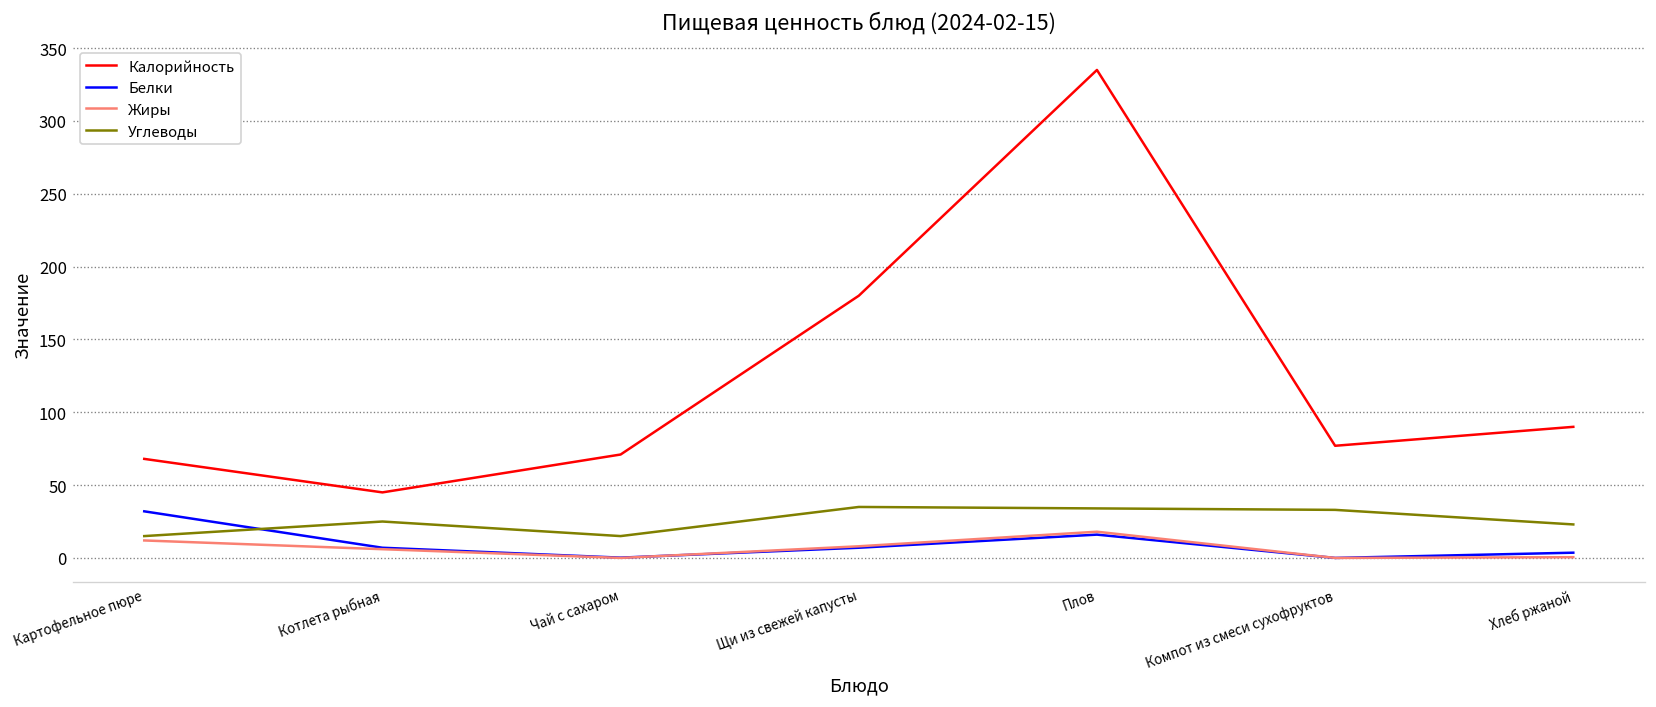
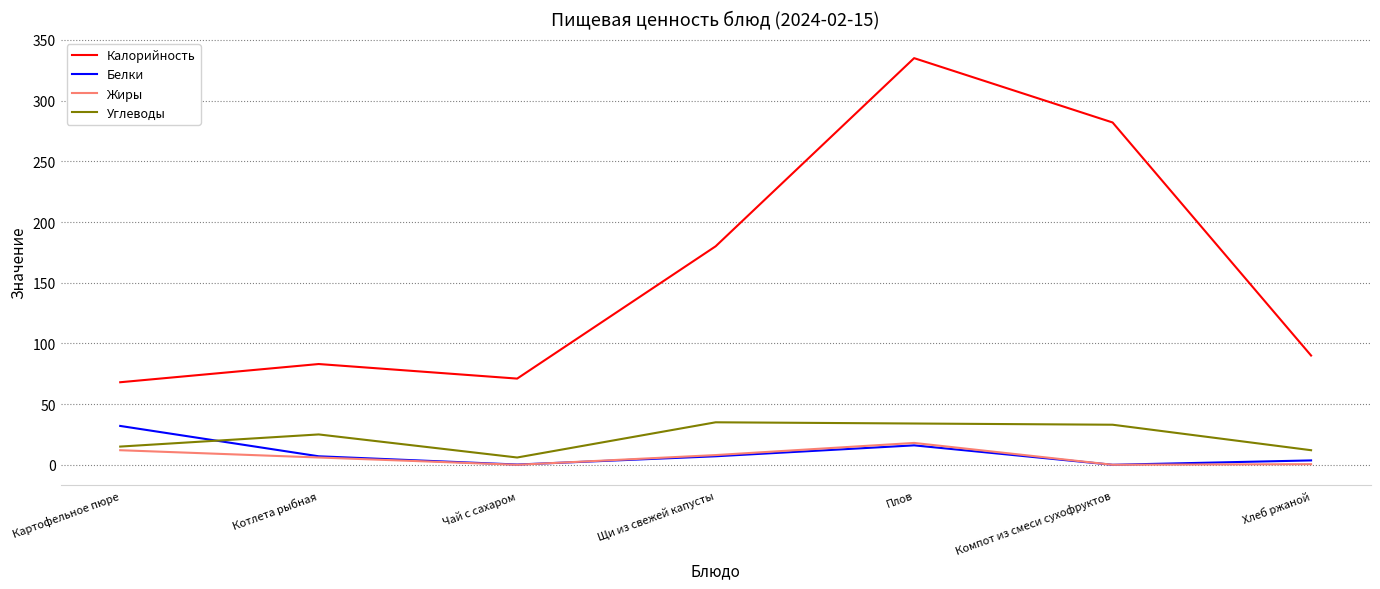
  {
    "Калорийность": {
      "Картофельное пюре": 68,
-     "Котлета рыбная": 45,
+     "Котлета рыбная": 83,
      "Чай с сахаром": 71,
      "Щи из свежей капусты": 180,
      "Плов": 335,
-     "Компот из смеси сухофруктов": 77,
+     "Компот из смеси сухофруктов": 282,
      "Хлеб ржаной": 90
    },
    "Белки": {
      "Картофельное пюре": 32,
      "Хлеб ржаной": 4
    },
    "Жиры": {
      "Картофельное пюре": 12,
      "Хлеб ржаной": 1
    },
    "Углеводы": {
      "Картофельное пюре": 15,
      "Котлета рыбная": 25,
-     "Чай с сахаром": 15,
+     "Чай с сахаром": 6,
      "Щи из свежей капусты": 35,
      "Плов": 34,
      "Компот из смеси сухофруктов": 33,
-     "Хлеб ржаной": 23
+     "Хлеб ржаной": 12
    }
  }
